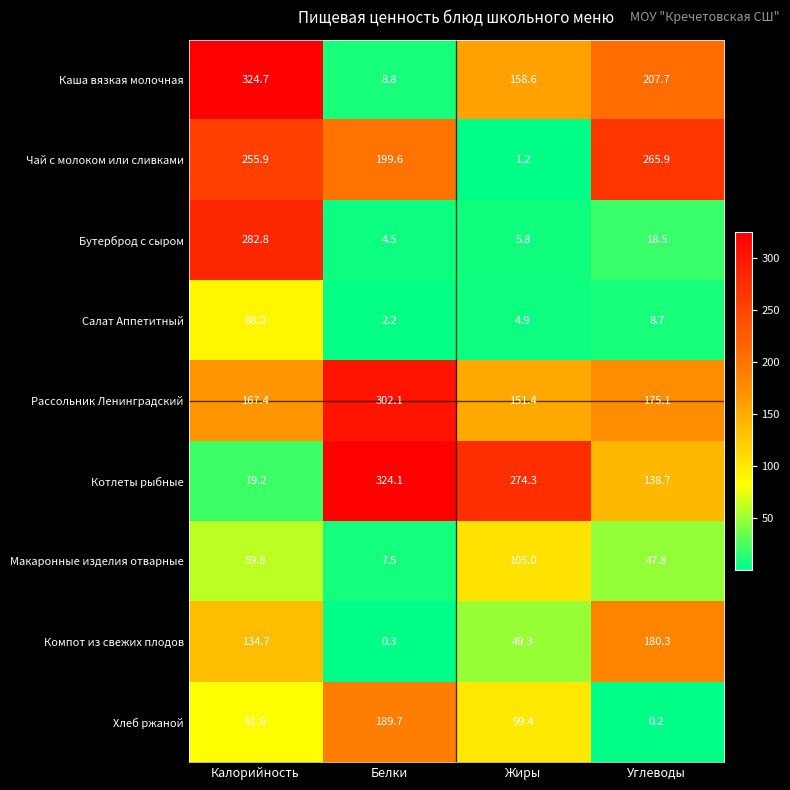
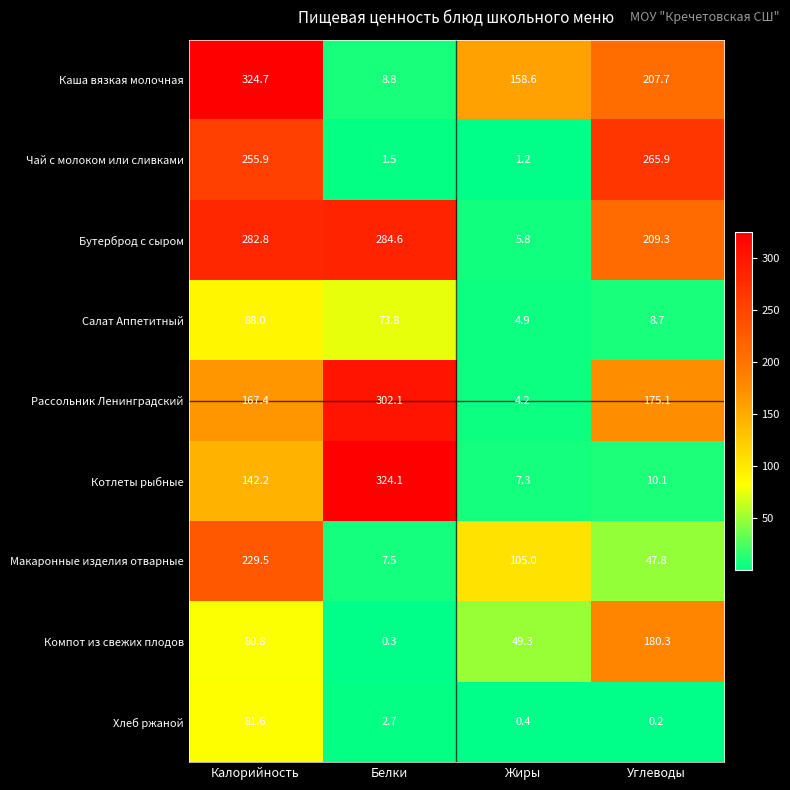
  {
    "Каша вязкая молочная": {
      "Калорийность": 324.7,
      "Белки": 8.8,
      "Жиры": 158.6,
      "Углеводы": 207.7
    },
    "Чай с молоком или сливками": {
      "Калорийность": 255.9,
-     "Белки": 199.6,
+     "Белки": 1.5,
      "Жиры": 1.2,
      "Углеводы": 265.9
    },
    "Бутерброд с сыром": {
      "Калорийность": 282.8,
-     "Белки": 4.5,
+     "Белки": 284.6,
      "Жиры": 5.8,
-     "Углеводы": 18.5
+     "Углеводы": 209.3
    },
    "Салат Аппетитный": {
      "Калорийность": 88.0,
-     "Белки": 2.2,
+     "Белки": 73.8,
      "Жиры": 4.9,
      "Углеводы": 8.7
    },
    "Рассольник Ленинградский": {
      "Калорийность": 167.4,
      "Белки": 302.1,
-     "Жиры": 151.4,
+     "Жиры": 4.2,
      "Углеводы": 175.1
    },
    "Котлеты рыбные": {
-     "Калорийность": 19.2,
+     "Калорийность": 142.2,
      "Белки": 324.1,
-     "Жиры": 274.3,
-     "Углеводы": 138.7
+     "Жиры": 7.3,
+     "Углеводы": 10.1
    },
    "Макаронные изделия отварные": {
-     "Калорийность": 59.8,
+     "Калорийность": 229.5,
      "Белки": 7.5,
      "Жиры": 105.0,
      "Углеводы": 47.8
    },
    "Компот из свежих плодов": {
-     "Калорийность": 134.7,
+     "Калорийность": 80.8,
      "Белки": 0.3,
      "Жиры": 49.3,
      "Углеводы": 180.3
    },
    "Хлеб ржаной": {
      "Калорийность": 81.6,
-     "Белки": 189.7,
-     "Жиры": 99.4,
+     "Белки": 2.7,
+     "Жиры": 0.4,
      "Углеводы": 0.2
    }
  }
